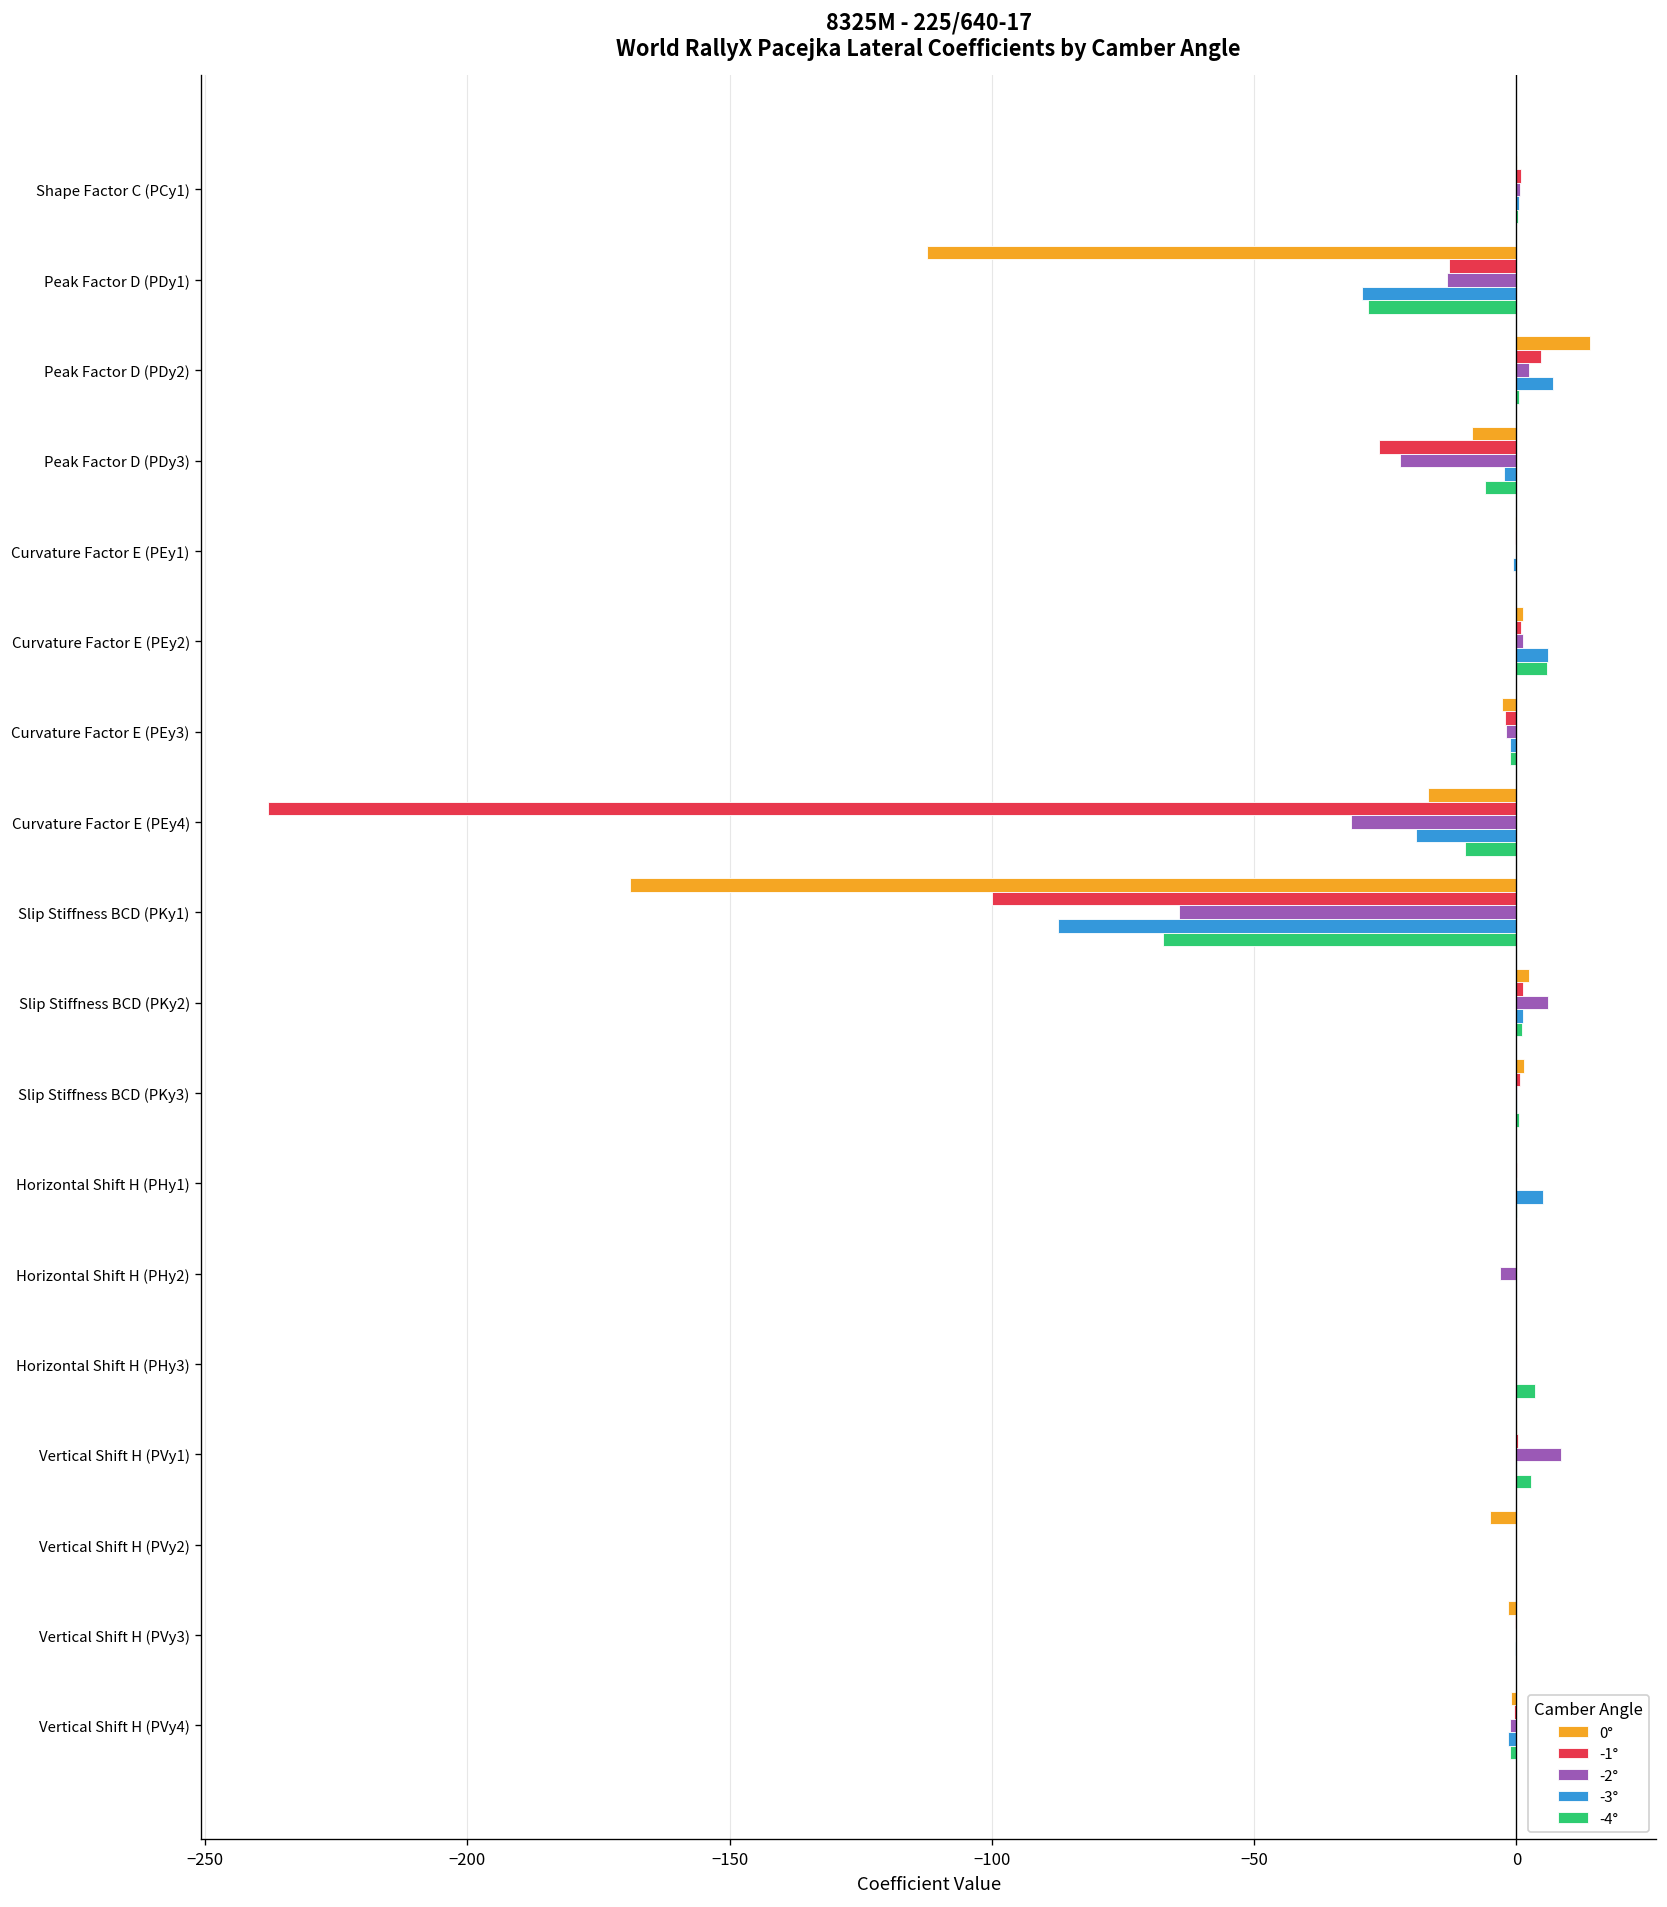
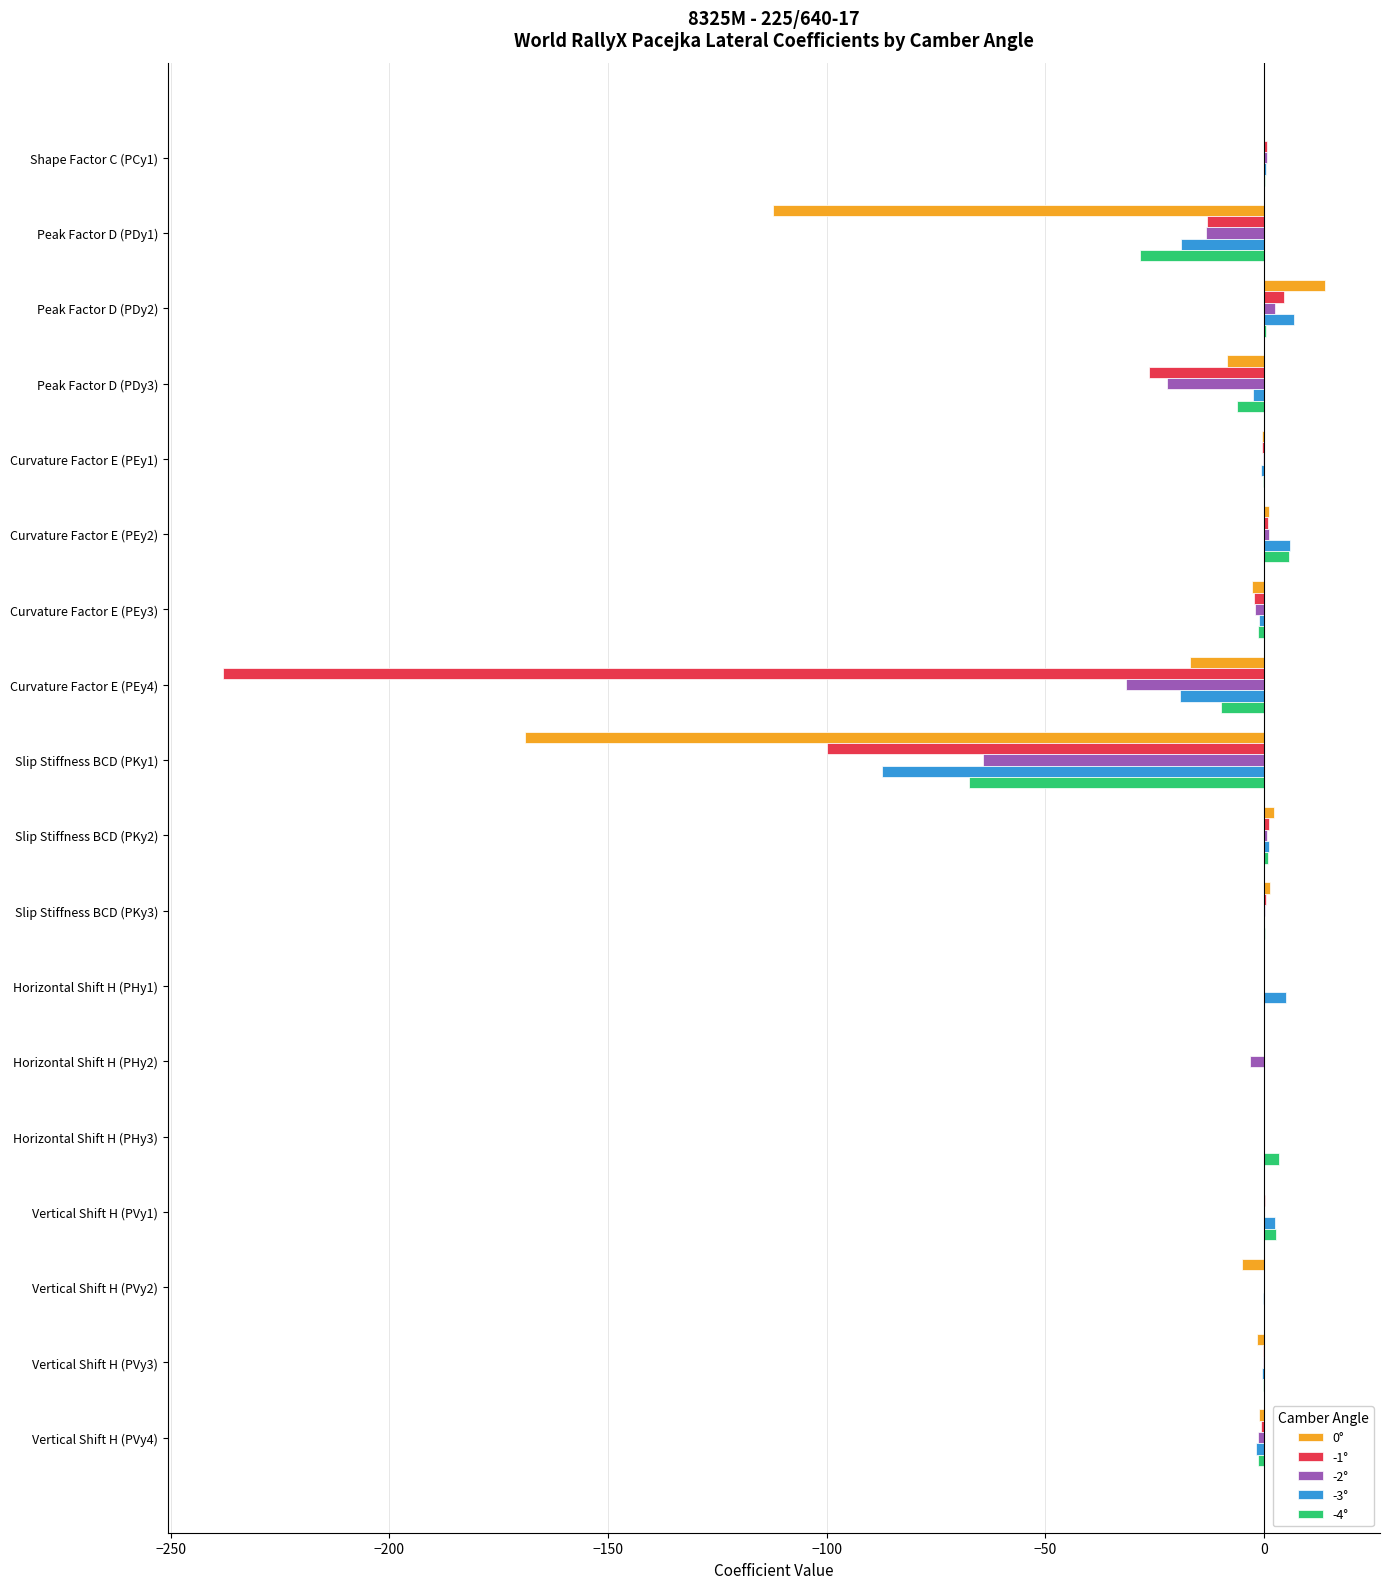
  {
    "0°": {
      "Peak Factor D (PDy1)": -112,
      "Peak Factor D (PDy2)": 14,
      "Peak Factor D (PDy3)": -8,
      "Curvature Factor E (PEy2)": 1,
      "Curvature Factor E (PEy3)": -3,
      "Curvature Factor E (PEy4)": -17,
      "Slip Stiffness BCD (PKy1)": -169,
      "Slip Stiffness BCD (PKy2)": 2,
      "Slip Stiffness BCD (PKy3)": 2,
      "Vertical Shift H (PVy2)": -5,
      "Vertical Shift H (PVy3)": -2,
      "Vertical Shift H (PVy4)": -1
    },
    "-1°": {
      "Shape Factor C (PCy1)": 1,
      "Peak Factor D (PDy1)": -13,
      "Peak Factor D (PDy2)": 5,
      "Peak Factor D (PDy3)": -26,
      "Curvature Factor E (PEy2)": 1,
      "Curvature Factor E (PEy3)": -2,
      "Curvature Factor E (PEy4)": -238,
      "Slip Stiffness BCD (PKy1)": -100,
      "Slip Stiffness BCD (PKy2)": 1,
      "Slip Stiffness BCD (PKy3)": 1
    },
    "-2°": {
      "Shape Factor C (PCy1)": 1,
      "Peak Factor D (PDy1)": -13,
      "Peak Factor D (PDy2)": 2,
      "Peak Factor D (PDy3)": -22,
      "Curvature Factor E (PEy2)": 1,
      "Curvature Factor E (PEy3)": -2,
      "Curvature Factor E (PEy4)": -31,
      "Slip Stiffness BCD (PKy1)": -64,
-     "Slip Stiffness BCD (PKy2)": 6,
+     "Slip Stiffness BCD (PKy2)": 1,
      "Horizontal Shift H (PHy2)": -3,
-     "Vertical Shift H (PVy1)": 9,
+     "Vertical Shift H (PVy1)": 0,
      "Vertical Shift H (PVy4)": -1
    },
    "-3°": {
-     "Peak Factor D (PDy1)": -29,
+     "Peak Factor D (PDy1)": -19,
      "Peak Factor D (PDy2)": 7,
      "Peak Factor D (PDy3)": -2,
      "Curvature Factor E (PEy1)": -1,
      "Curvature Factor E (PEy2)": 6,
      "Curvature Factor E (PEy3)": -1,
      "Curvature Factor E (PEy4)": -19,
      "Slip Stiffness BCD (PKy1)": -87,
      "Slip Stiffness BCD (PKy2)": 1,
      "Horizontal Shift H (PHy1)": 5,
-     "Vertical Shift H (PVy1)": 0,
+     "Vertical Shift H (PVy1)": 3,
      "Vertical Shift H (PVy4)": -2
    },
    "-4°": {
      "Peak Factor D (PDy1)": -28,
      "Peak Factor D (PDy3)": -6,
      "Curvature Factor E (PEy2)": 6,
      "Curvature Factor E (PEy3)": -1,
      "Curvature Factor E (PEy4)": -10,
      "Slip Stiffness BCD (PKy1)": -67,
      "Slip Stiffness BCD (PKy2)": 1,
      "Horizontal Shift H (PHy3)": 4,
      "Vertical Shift H (PVy1)": 3,
      "Vertical Shift H (PVy4)": -1
    }
  }
